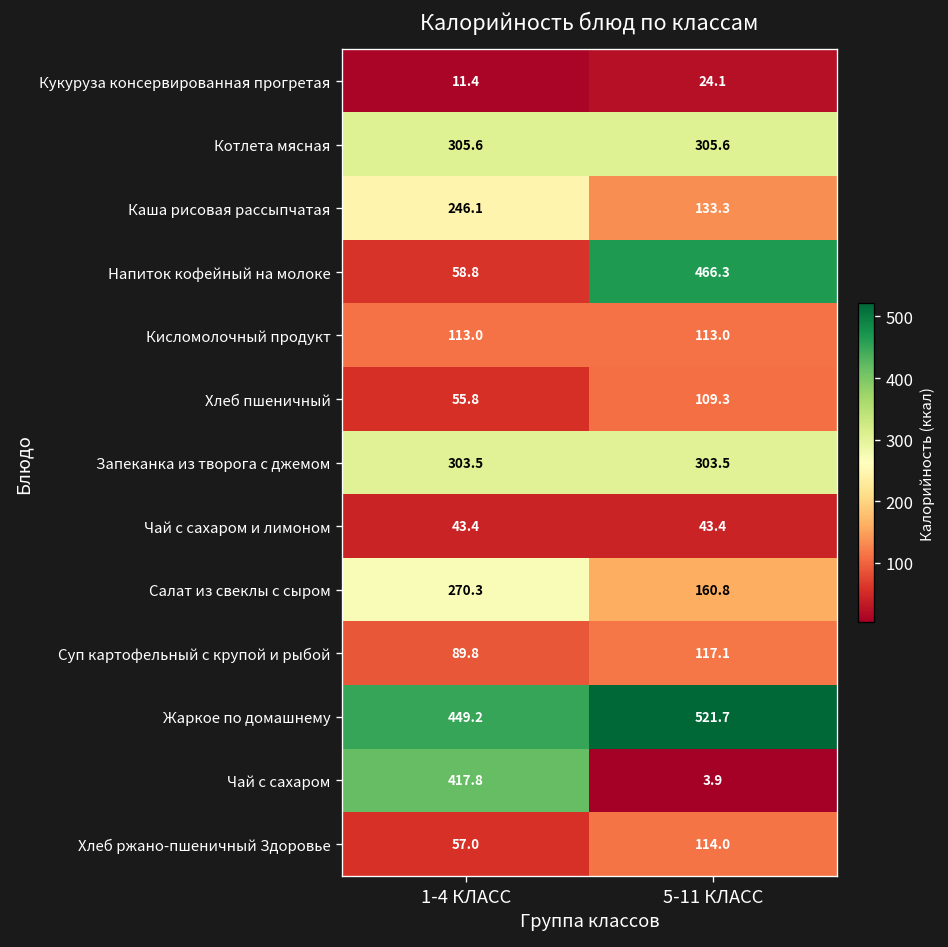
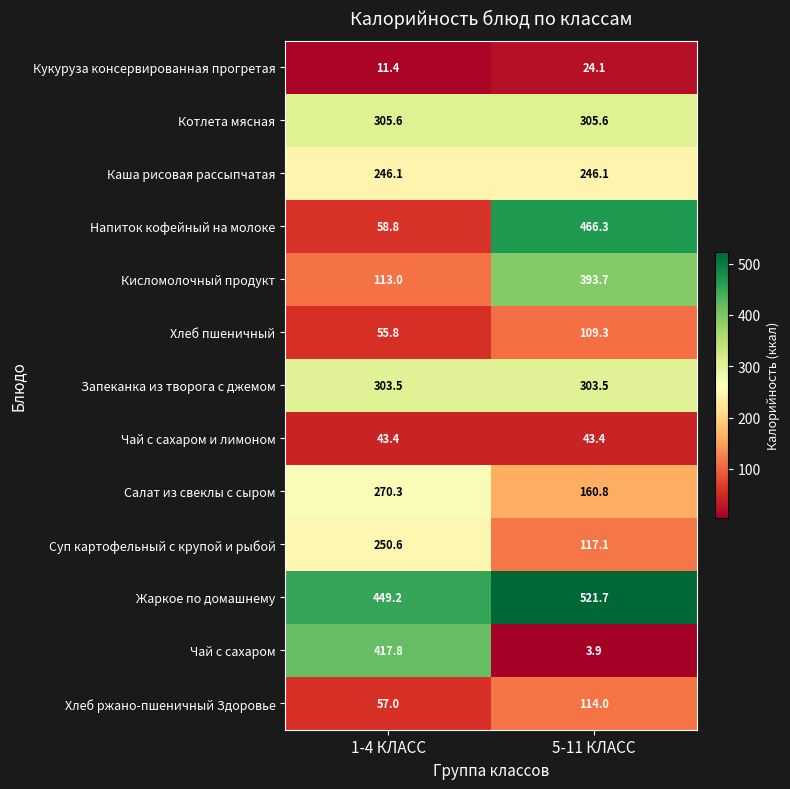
  {
    "Кукуруза консервированная прогретая": {
      "1-4 КЛАСС": 11.4,
      "5-11 КЛАСС": 24.1
    },
    "Котлета мясная": {
      "1-4 КЛАСС": 305.6,
      "5-11 КЛАСС": 305.6
    },
    "Каша рисовая рассыпчатая": {
      "1-4 КЛАСС": 246.1,
-     "5-11 КЛАСС": 133.3
+     "5-11 КЛАСС": 246.1
    },
    "Напиток кофейный на молоке": {
      "1-4 КЛАСС": 58.8,
      "5-11 КЛАСС": 466.3
    },
    "Кисломолочный продукт": {
      "1-4 КЛАСС": 113.0,
-     "5-11 КЛАСС": 113.0
+     "5-11 КЛАСС": 393.7
    },
    "Хлеб пшеничный": {
      "1-4 КЛАСС": 55.8,
      "5-11 КЛАСС": 109.3
    },
    "Запеканка из творога с джемом": {
      "1-4 КЛАСС": 303.5,
      "5-11 КЛАСС": 303.5
    },
    "Чай с сахаром и лимоном": {
      "1-4 КЛАСС": 43.4,
      "5-11 КЛАСС": 43.4
    },
    "Салат из свеклы с сыром": {
      "1-4 КЛАСС": 270.3,
      "5-11 КЛАСС": 160.8
    },
    "Суп картофельный с крупой и рыбой": {
-     "1-4 КЛАСС": 89.8,
+     "1-4 КЛАСС": 250.6,
      "5-11 КЛАСС": 117.1
    },
    "Жаркое по домашнему": {
      "1-4 КЛАСС": 449.2,
      "5-11 КЛАСС": 521.7
    },
    "Чай с сахаром": {
      "1-4 КЛАСС": 417.8,
      "5-11 КЛАСС": 3.9
    },
    "Хлеб ржано-пшеничный Здоровье": {
      "1-4 КЛАСС": 57.0,
      "5-11 КЛАСС": 114.0
    }
  }
